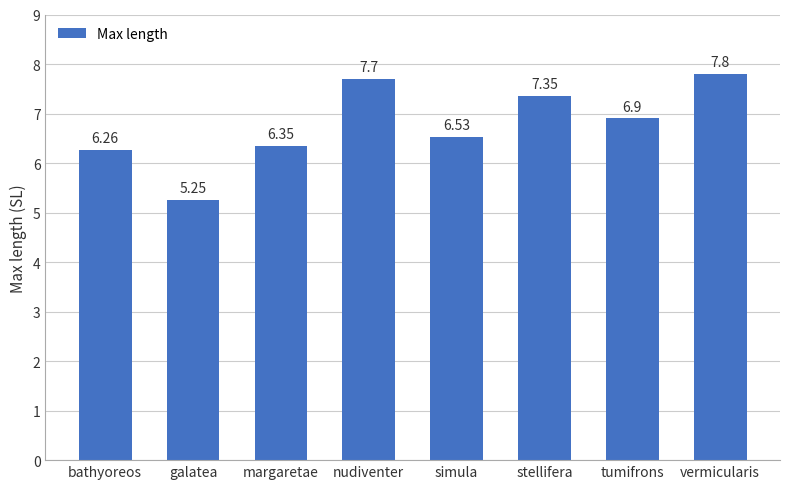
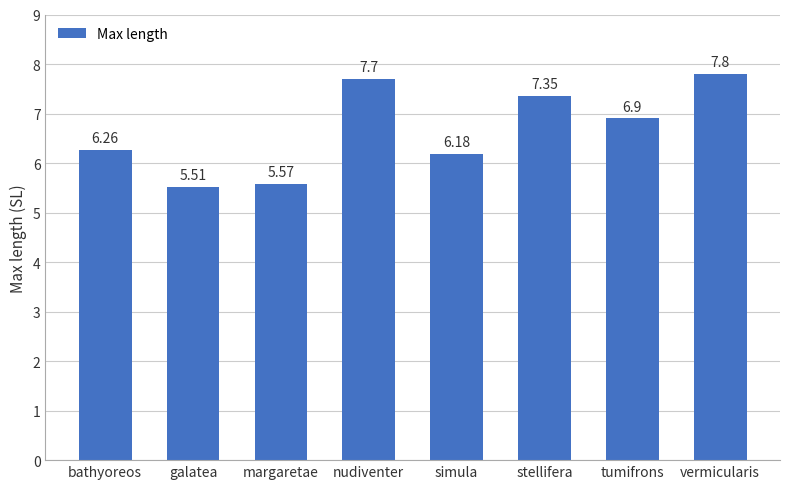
  {
    "bathyoreos": 6.26,
-   "galatea": 5.25,
-   "margaretae": 6.35,
+   "galatea": 5.51,
+   "margaretae": 5.57,
    "nudiventer": 7.7,
-   "simula": 6.53,
+   "simula": 6.18,
    "stellifera": 7.35,
    "tumifrons": 6.9,
    "vermicularis": 7.8
  }
